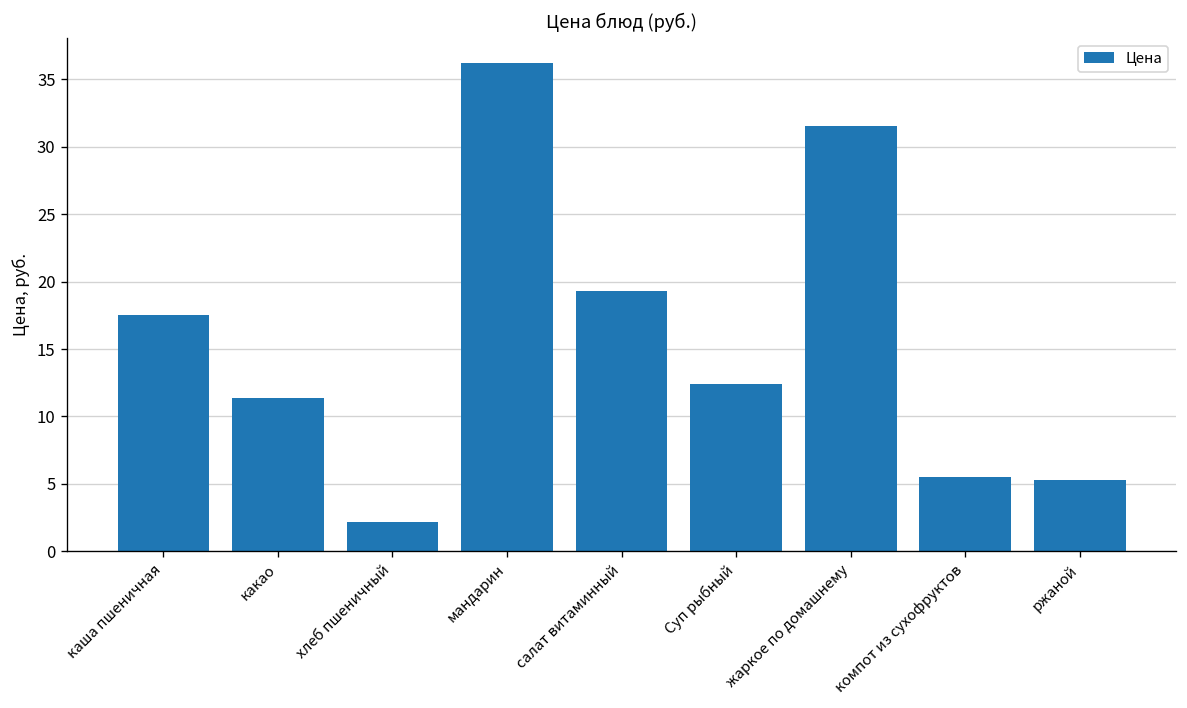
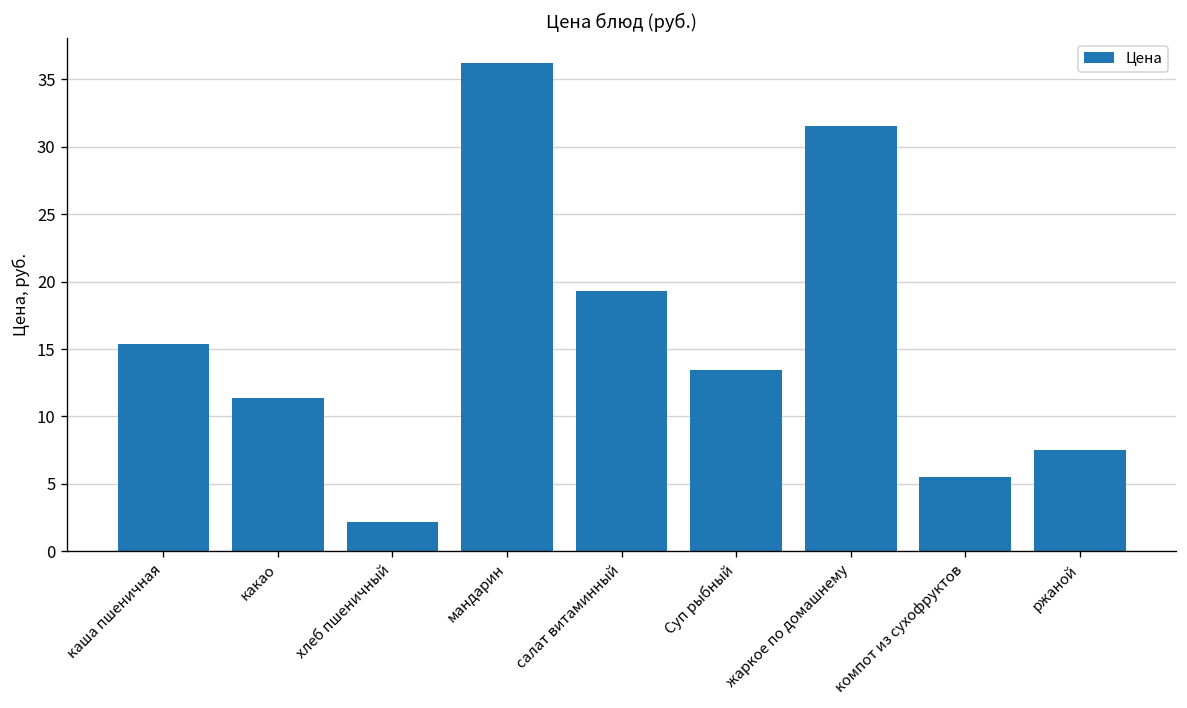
  {
-   "каша пшеничная": 17.5,
+   "каша пшеничная": 15.4,
    "какао": 11.4,
    "хлеб пшеничный": 2.2,
    "мандарин": 36.2,
    "салат витаминный": 19.3,
-   "Суп рыбный": 12.4,
+   "Суп рыбный": 13.4,
    "жаркое по домашнему": 31.5,
    "компот из сухофруктов": 5.5,
-   "ржаной": 5.3
+   "ржаной": 7.5
  }
